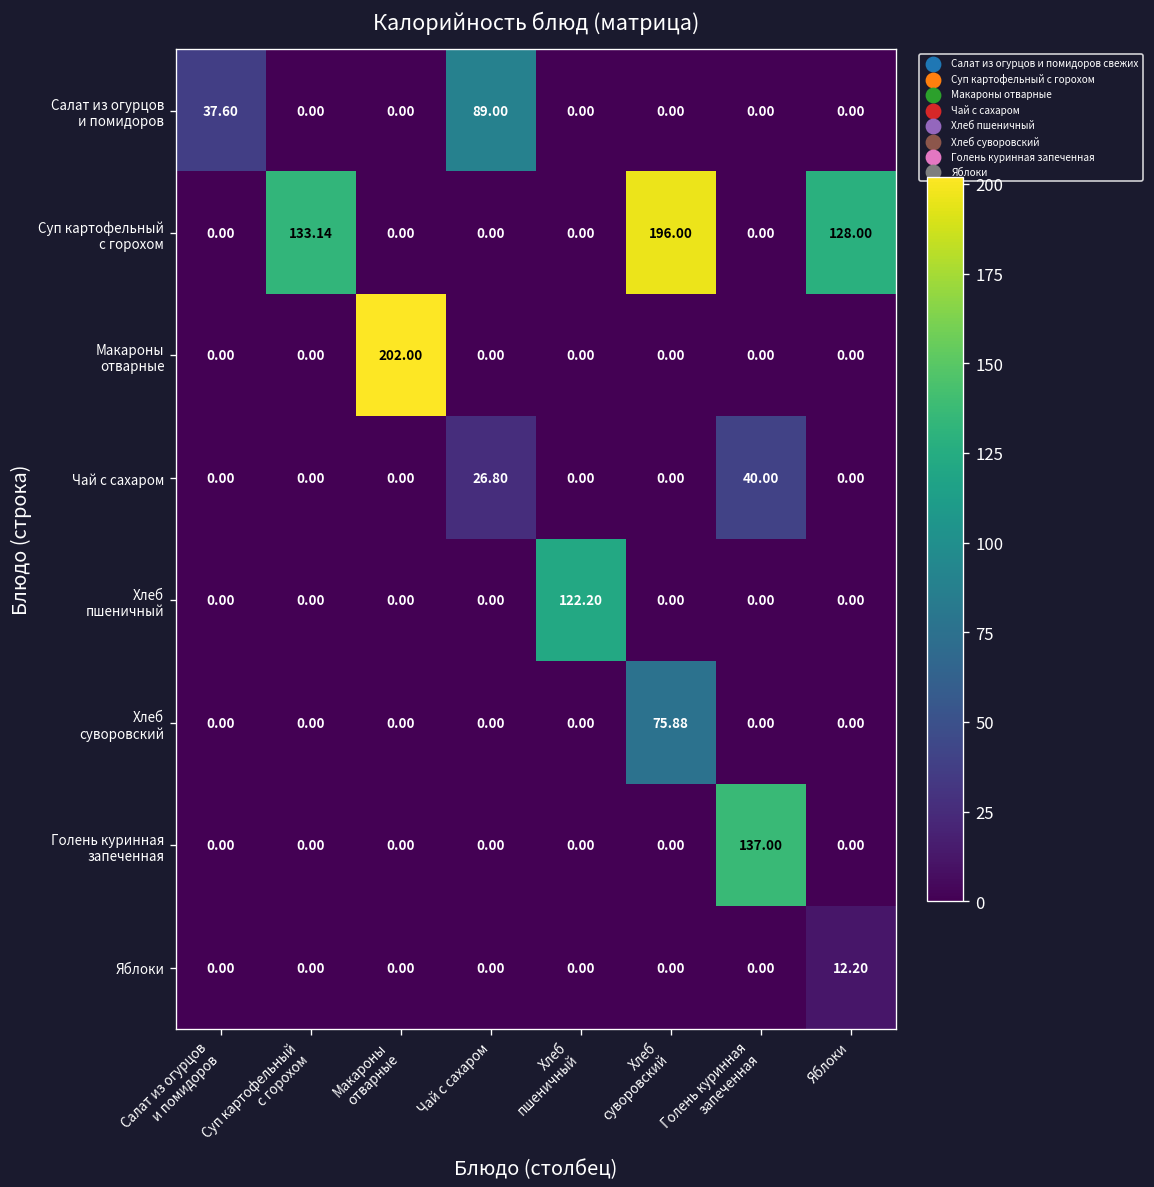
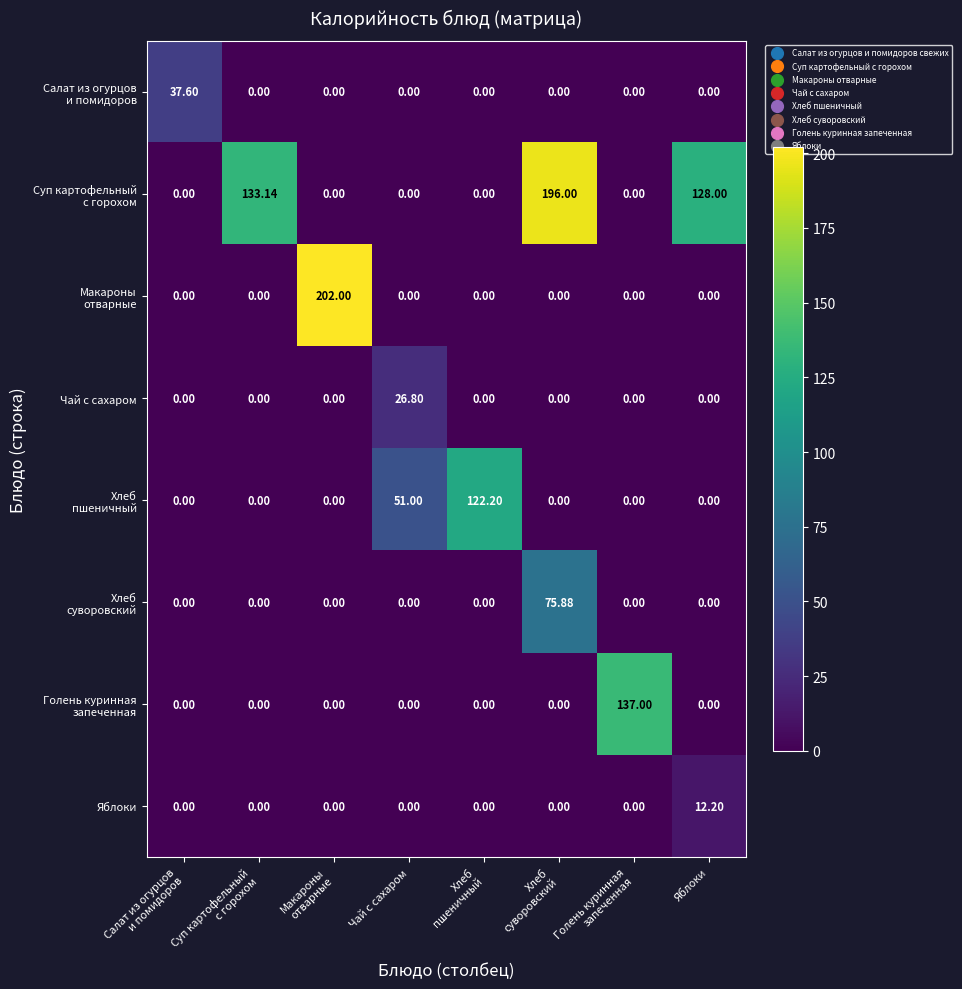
  {
    "Салат из огурцов и помидоров": {
      "Салат из огурцов и помидоров": 37.60,
      "Суп картофельный с горохом": 0.00,
      "Макароны отварные": 0.00,
-     "Чай с сахаром": 89.00,
+     "Чай с сахаром": 0.00,
      "Хлеб пшеничный": 0.00,
      "Хлеб суворовский": 0.00,
      "Голень куринная запеченная": 0.00,
      "Яблоки": 0.00
    },
    "Суп картофельный с горохом": {
      "Салат из огурцов и помидоров": 0.00,
      "Суп картофельный с горохом": 133.14,
      "Макароны отварные": 0.00,
      "Чай с сахаром": 0.00,
      "Хлеб пшеничный": 0.00,
      "Хлеб суворовский": 196.00,
      "Голень куринная запеченная": 0.00,
      "Яблоки": 128.00
    },
    "Макароны отварные": {
      "Салат из огурцов и помидоров": 0.00,
      "Суп картофельный с горохом": 0.00,
      "Макароны отварные": 202.00,
      "Чай с сахаром": 0.00,
      "Хлеб пшеничный": 0.00,
      "Хлеб суворовский": 0.00,
      "Голень куринная запеченная": 0.00,
      "Яблоки": 0.00
    },
    "Чай с сахаром": {
      "Салат из огурцов и помидоров": 0.00,
      "Суп картофельный с горохом": 0.00,
      "Макароны отварные": 0.00,
      "Чай с сахаром": 26.80,
      "Хлеб пшеничный": 0.00,
      "Хлеб суворовский": 0.00,
-     "Голень куринная запеченная": 40.00,
+     "Голень куринная запеченная": 0.00,
      "Яблоки": 0.00
    },
    "Хлеб пшеничный": {
      "Салат из огурцов и помидоров": 0.00,
      "Суп картофельный с горохом": 0.00,
      "Макароны отварные": 0.00,
-     "Чай с сахаром": 0.00,
+     "Чай с сахаром": 51.00,
      "Хлеб пшеничный": 122.20,
      "Хлеб суворовский": 0.00,
      "Голень куринная запеченная": 0.00,
      "Яблоки": 0.00
    },
    "Хлеб суворовский": {
      "Салат из огурцов и помидоров": 0.00,
      "Суп картофельный с горохом": 0.00,
      "Макароны отварные": 0.00,
      "Чай с сахаром": 0.00,
      "Хлеб пшеничный": 0.00,
      "Хлеб суворовский": 75.88,
      "Голень куринная запеченная": 0.00,
      "Яблоки": 0.00
    },
    "Голень куринная запеченная": {
      "Салат из огурцов и помидоров": 0.00,
      "Суп картофельный с горохом": 0.00,
      "Макароны отварные": 0.00,
      "Чай с сахаром": 0.00,
      "Хлеб пшеничный": 0.00,
      "Хлеб суворовский": 0.00,
      "Голень куринная запеченная": 137.00,
      "Яблоки": 0.00
    },
    "Яблоки": {
      "Салат из огурцов и помидоров": 0.00,
      "Суп картофельный с горохом": 0.00,
      "Макароны отварные": 0.00,
      "Чай с сахаром": 0.00,
      "Хлеб пшеничный": 0.00,
      "Хлеб суворовский": 0.00,
      "Голень куринная запеченная": 0.00,
      "Яблоки": 12.20
    }
  }
